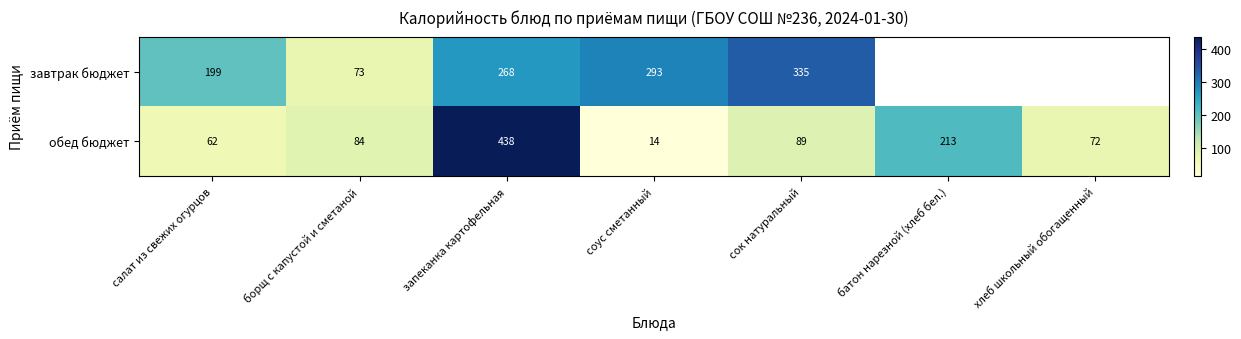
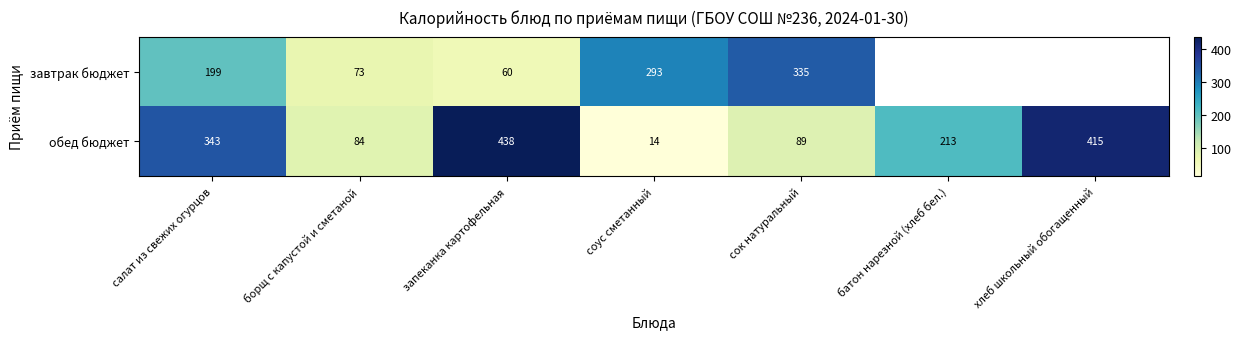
  {
    "завтрак бюджет": {
      "салат из свежих огурцов": 199,
      "борщ с капустой и сметаной": 73,
-     "запеканка картофельная": 268,
+     "запеканка картофельная": 60,
      "соус сметанный": 293,
      "сок натуральный": 335
    },
    "обед бюджет": {
-     "салат из свежих огурцов": 62,
+     "салат из свежих огурцов": 343,
      "борщ с капустой и сметаной": 84,
      "запеканка картофельная": 438,
      "соус сметанный": 14,
      "сок натуральный": 89,
      "батон нарезной (хлеб бел.)": 213,
-     "хлеб школьный обогащенный": 72
+     "хлеб школьный обогащенный": 415
    }
  }
